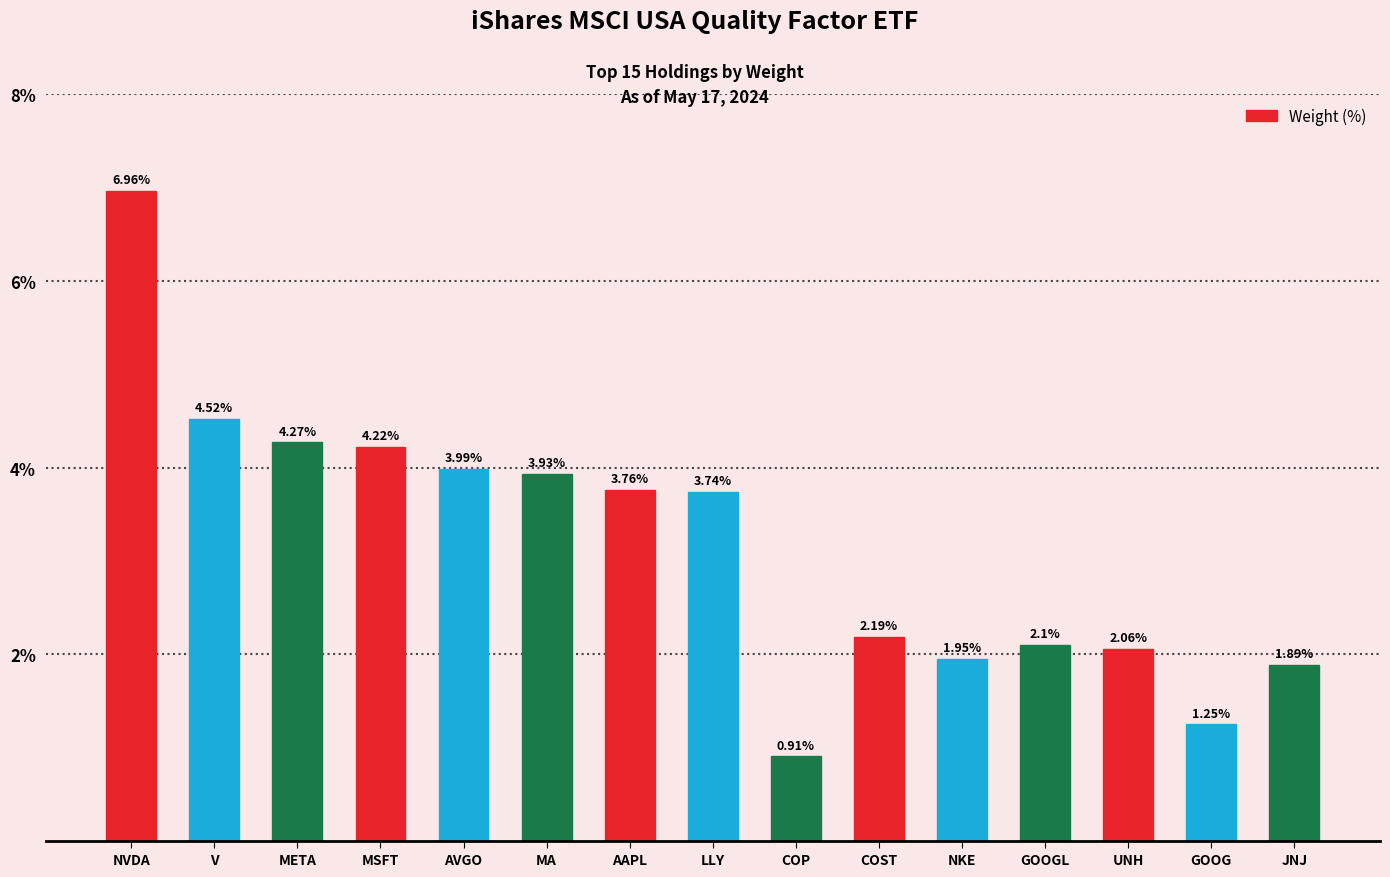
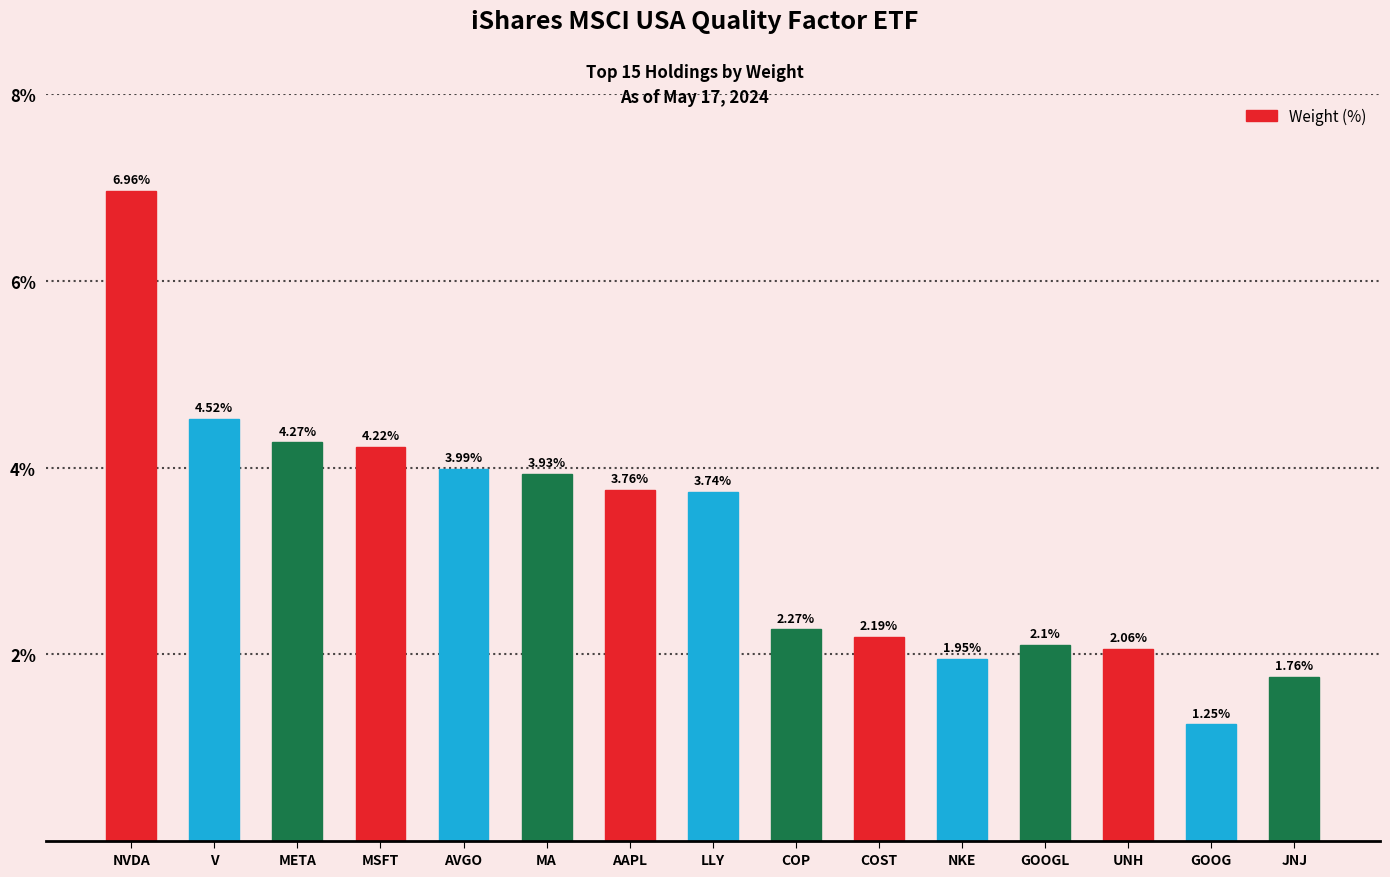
  {
    "NVDA": "6.96%",
    "V": "4.52%",
    "META": "4.27%",
    "MSFT": "4.22%",
    "AVGO": "3.99%",
    "MA": "3.93%",
    "AAPL": "3.76%",
    "LLY": "3.74%",
-   "COP": "0.91%",
+   "COP": "2.27%",
    "COST": "2.19%",
    "NKE": "1.95%",
    "GOOGL": "2.1%",
    "UNH": "2.06%",
    "GOOG": "1.25%",
-   "JNJ": "1.89%"
+   "JNJ": "1.76%"
  }
